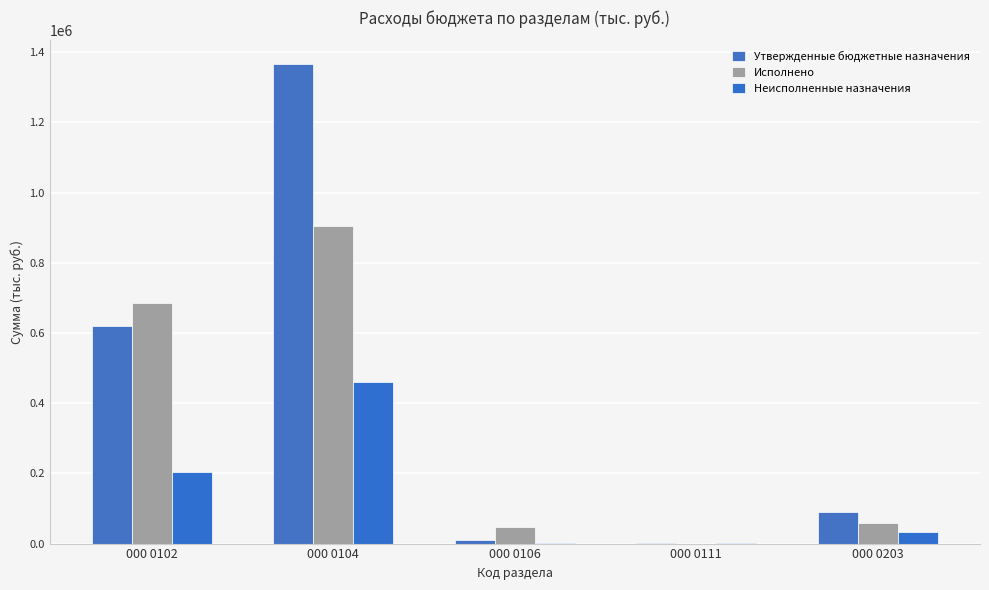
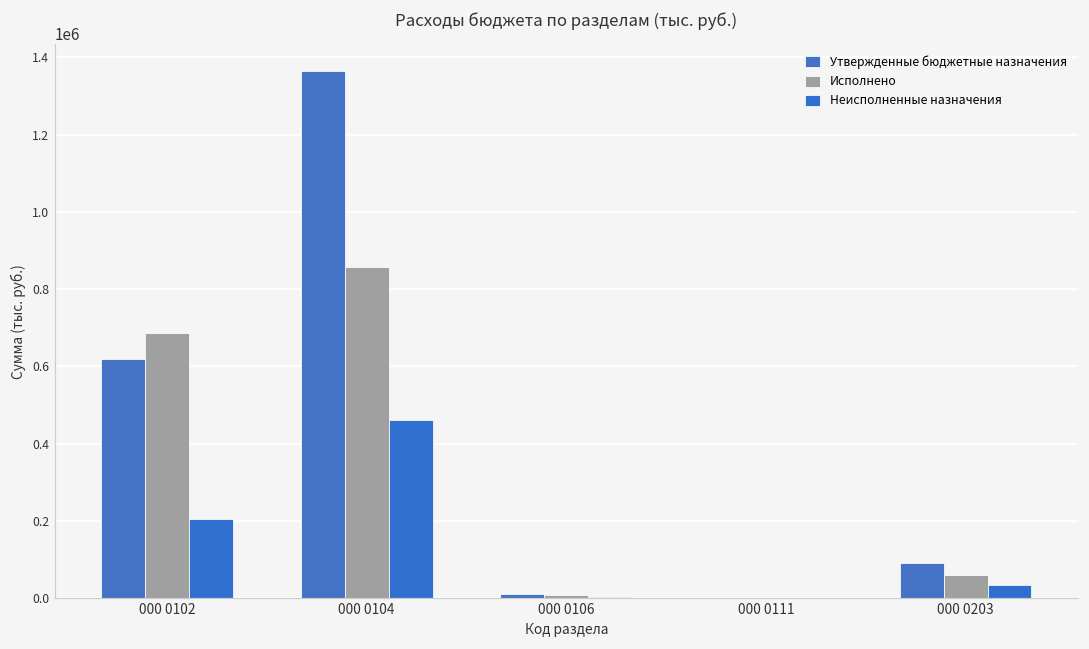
  {
    "Исполнено": {
      "000 0102": 690000,
-     "000 0104": 900000,
-     "000 0106": 50000,
+     "000 0104": 860000,
+     "000 0106": 10000,
      "000 0111": 0,
      "000 0203": 60000
    }
  }
